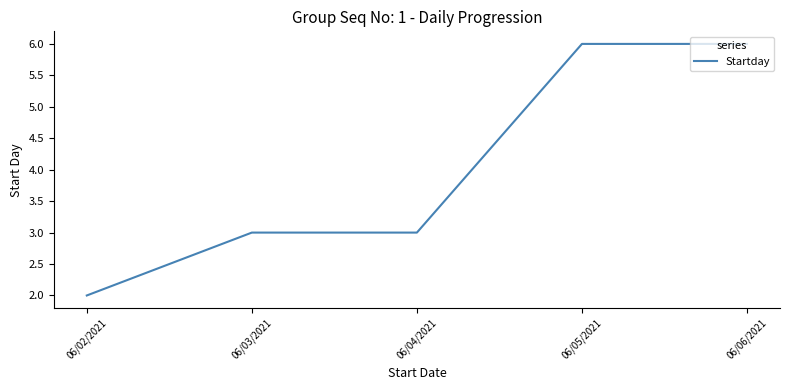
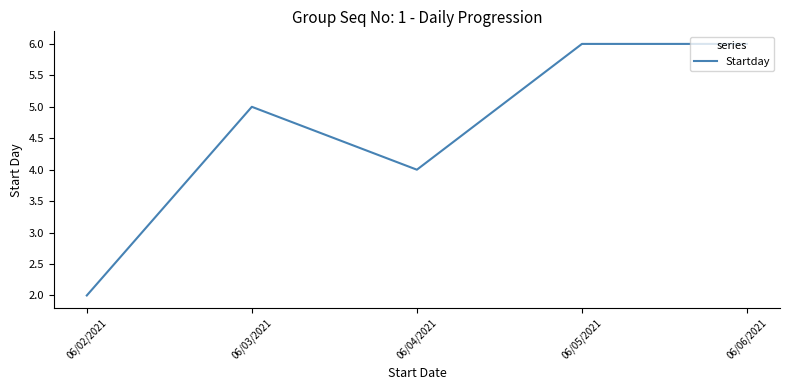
  {
    "06/02/2021": 2,
-   "06/03/2021": 3,
-   "06/04/2021": 3,
+   "06/03/2021": 5,
+   "06/04/2021": 4,
    "06/05/2021": 6
  }
